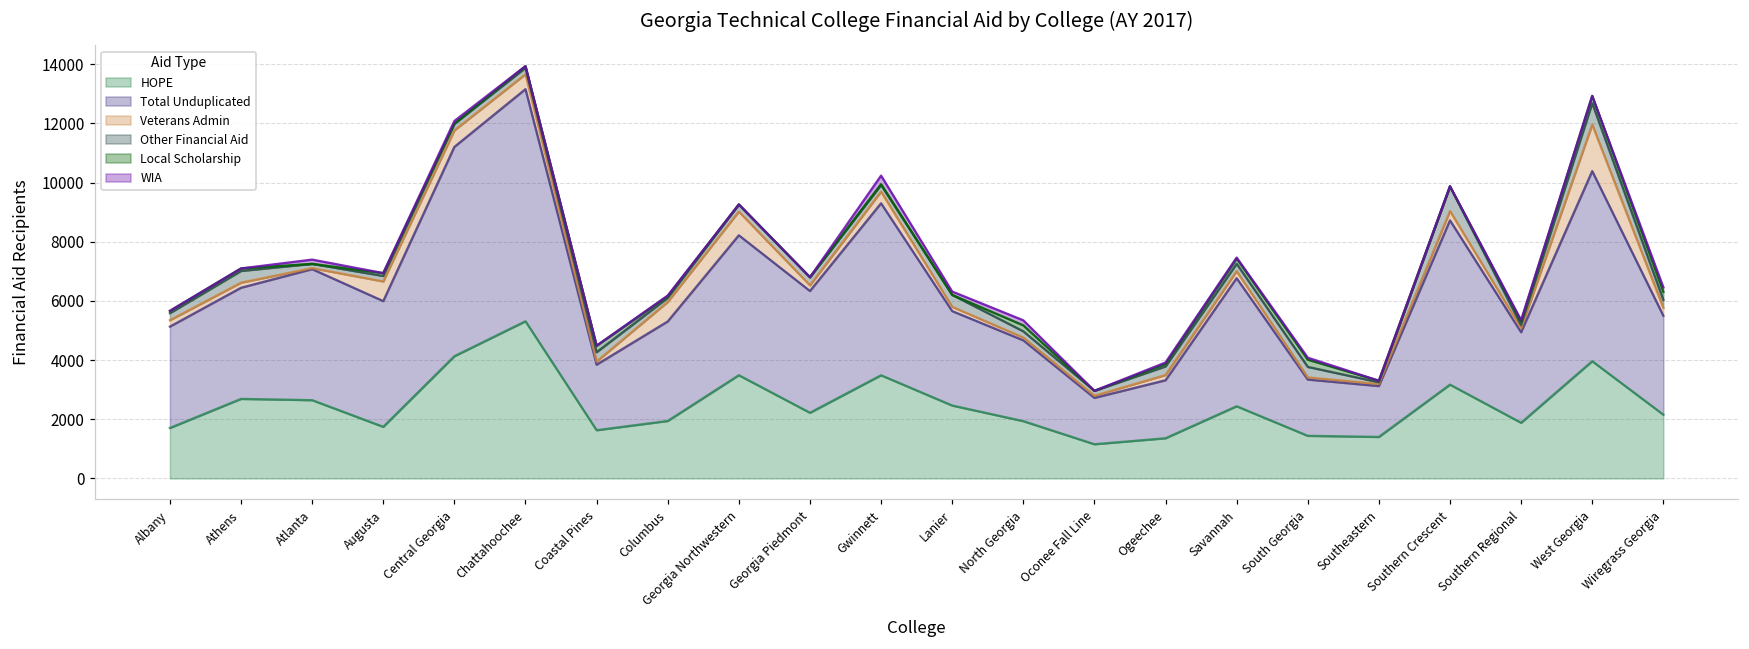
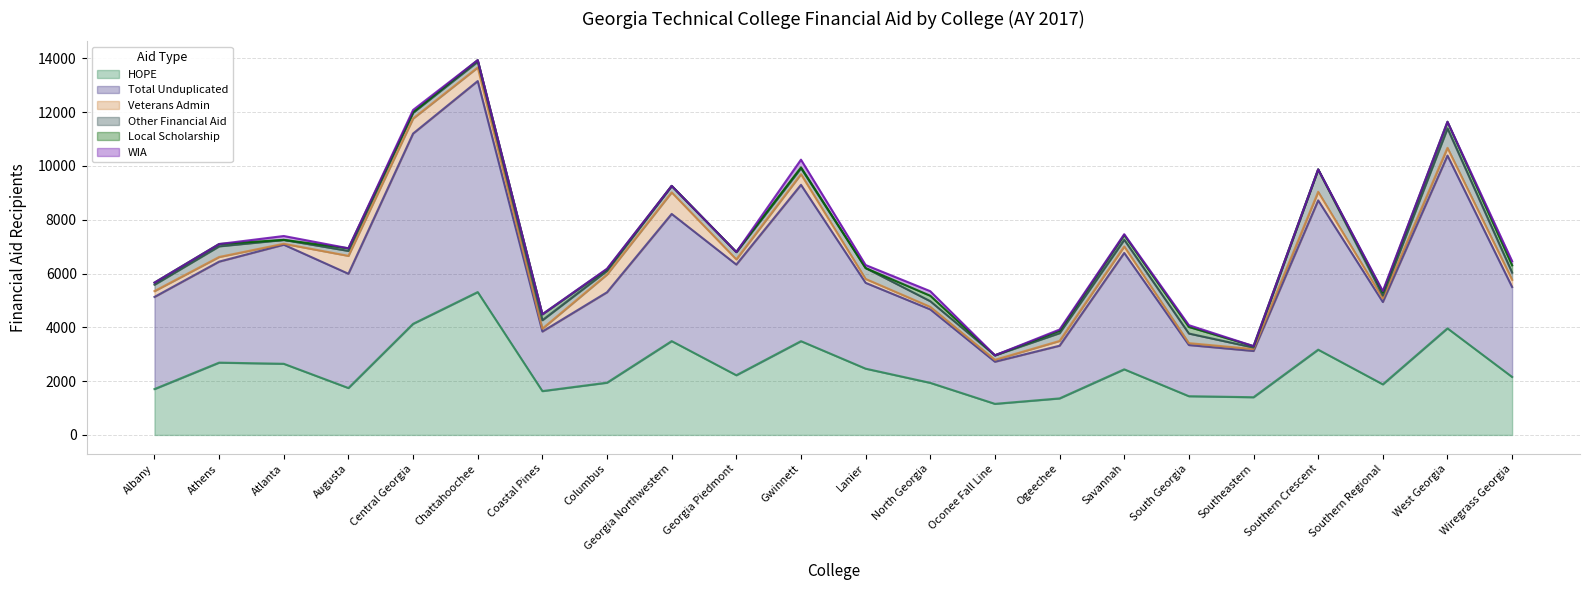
  {
    "Veterans Admin": {
      "Albany": 200,
      "Athens": 200,
      "Augusta": 700,
      "Central Georgia": 600,
      "Chattahoochee": 500,
      "Coastal Pines": 100,
      "Columbus": 700,
      "Georgia Northwestern": 800,
      "Georgia Piedmont": 200,
      "Gwinnett": 400,
      "Lanier": 100,
      "Ogeechee": 200,
      "Savannah": 200,
      "Southern Crescent": 300,
      "Southern Regional": 100,
-     "West Georgia": 1600,
+     "West Georgia": 300,
      "Wiregrass Georgia": 300
    }
  }
